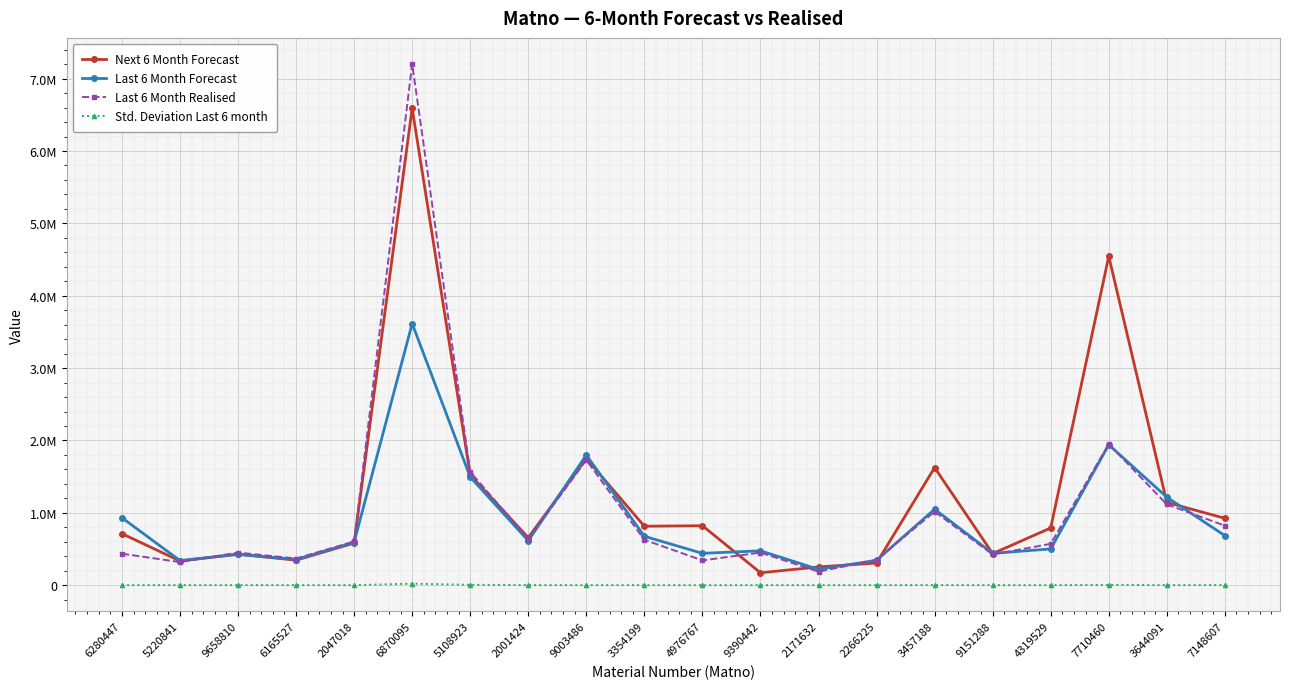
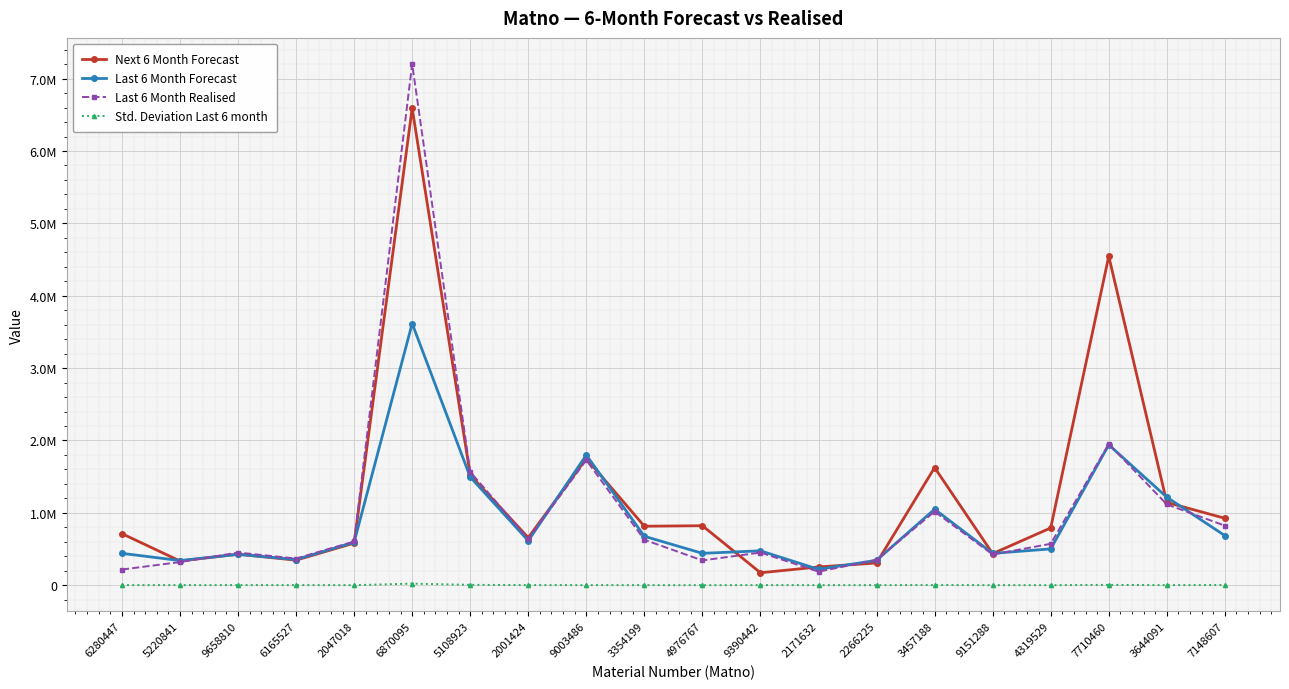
  {
    "Next 6 Month Forecast": {
      "6280447": 700000,
      "6870095": 6600000,
      "3354199": 800000,
      "4976767": 800000,
      "9390442": 200000,
      "2266225": 300000,
      "3457188": 1600000,
      "4319529": 800000,
      "7710460": 4500000,
      "7148607": 900000
    },
    "Last 6 Month Forecast": {
-     "6280447": 900000,
+     "6280447": 400000,
      "6870095": 3600000,
      "9003486": 1800000,
      "3354199": 700000,
      "4976767": 400000,
      "4319529": 500000,
      "3644091": 1200000,
      "7148607": 700000
    },
    "Last 6 Month Realised": {
-     "6280447": 400000,
+     "6280447": 200000,
      "6870095": 7200000,
      "5108923": 1600000,
      "3354199": 600000,
      "4976767": 300000,
      "4319529": 600000,
      "7148607": 800000
    },
    "Std. Deviation Last 6 month": {
      "6280447": 0,
      "5220841": 0,
      "9658810": 0,
      "6165527": 0,
      "2047018": 0,
      "6870095": 0,
      "5108923": 0,
      "2001424": 0,
      "9003486": 0,
      "3354199": 0,
      "4976767": 0,
      "9390442": 0,
      "2171632": 0,
      "2266225": 0,
      "3457188": 0,
      "9151288": 0,
      "4319529": 0,
      "7710460": 0,
      "3644091": 0,
      "7148607": 0
    }
  }
